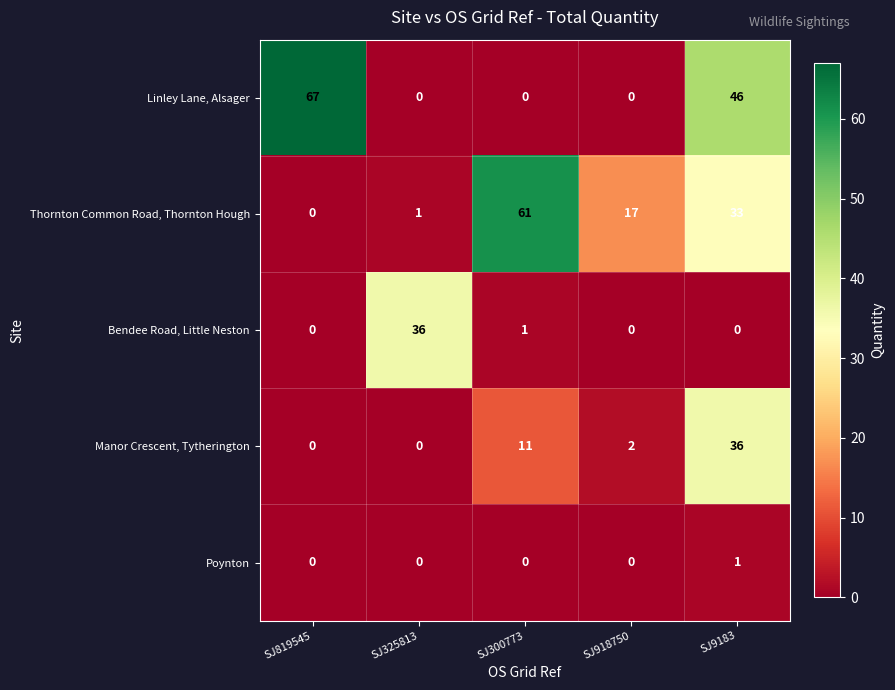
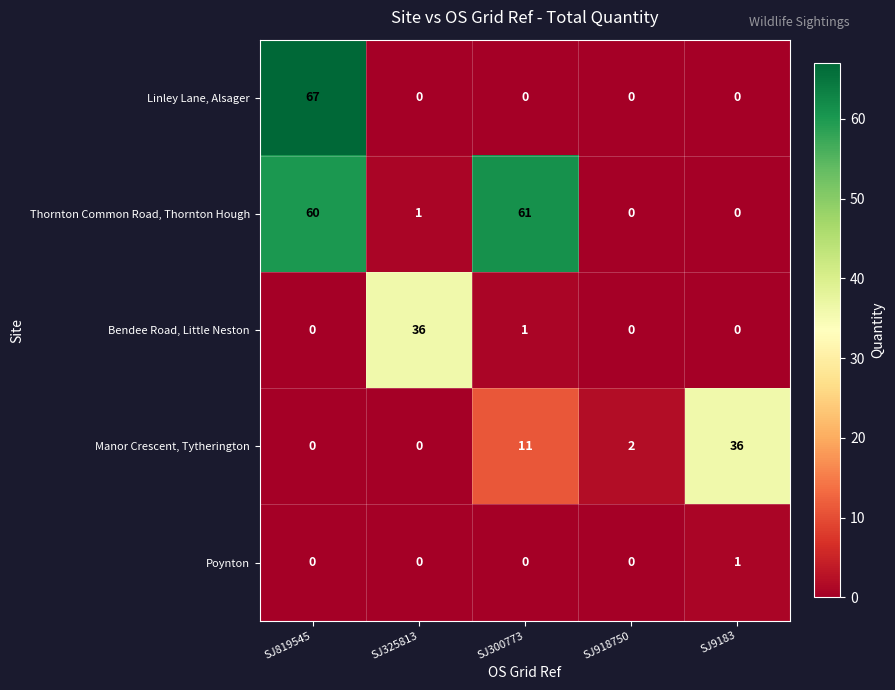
  {
    "Linley Lane, Alsager": {
      "SJ819545": 67,
      "SJ325813": 0,
      "SJ300773": 0,
      "SJ918750": 0,
-     "SJ9183": 46
+     "SJ9183": 0
    },
    "Thornton Common Road, Thornton Hough": {
-     "SJ819545": 0,
+     "SJ819545": 60,
      "SJ325813": 1,
      "SJ300773": 61,
-     "SJ918750": 17,
-     "SJ9183": 33
+     "SJ918750": 0,
+     "SJ9183": 0
    },
    "Bendee Road, Little Neston": {
      "SJ819545": 0,
      "SJ325813": 36,
      "SJ300773": 1,
      "SJ918750": 0,
      "SJ9183": 0
    },
    "Manor Crescent, Tytherington": {
      "SJ819545": 0,
      "SJ325813": 0,
      "SJ300773": 11,
      "SJ918750": 2,
      "SJ9183": 36
    },
    "Poynton": {
      "SJ819545": 0,
      "SJ325813": 0,
      "SJ300773": 0,
      "SJ918750": 0,
      "SJ9183": 1
    }
  }
